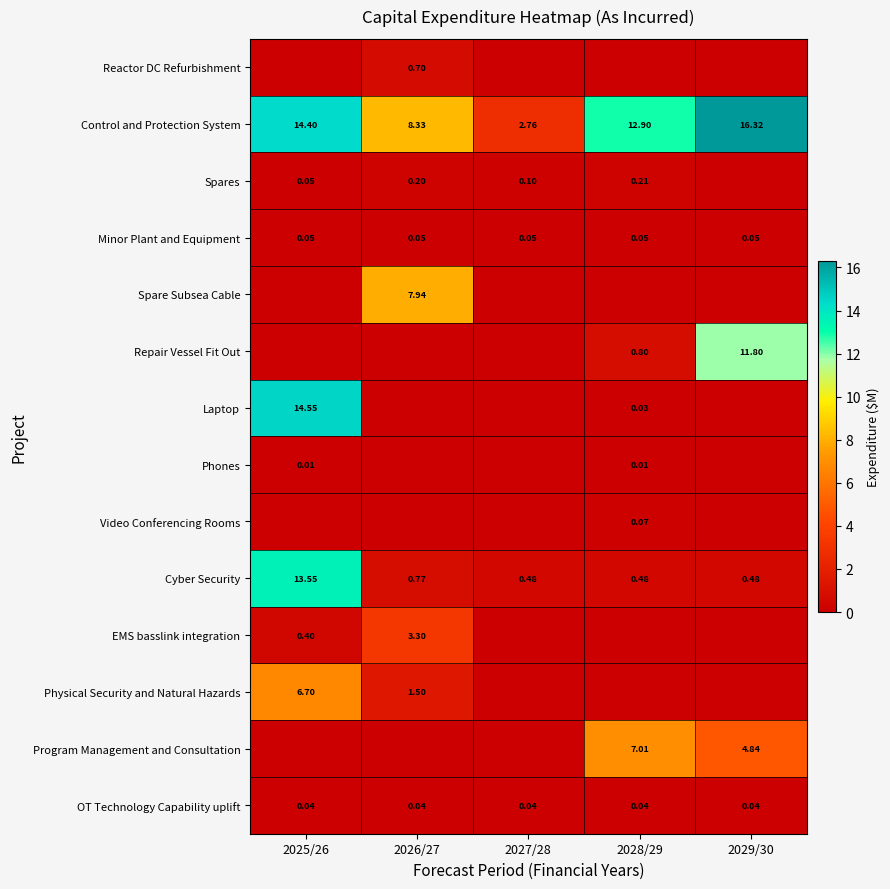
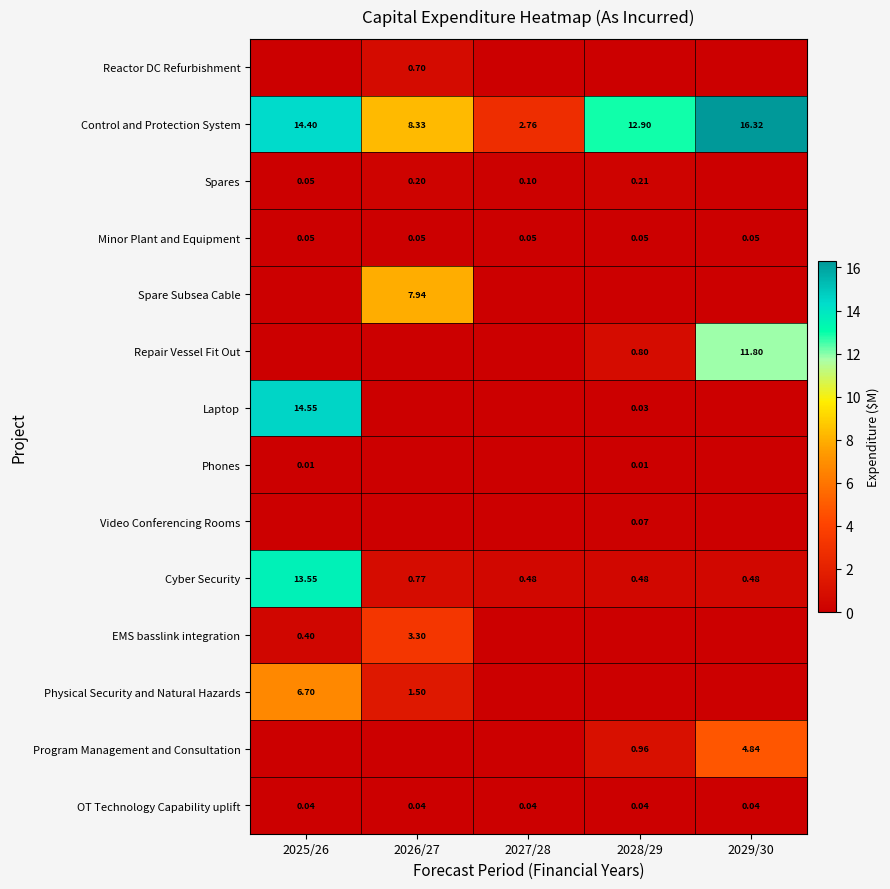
  {
    "Reactor DC Refurbishment": {
      "2026/27": 0.70
    },
    "Control and Protection System": {
      "2025/26": 14.40,
      "2026/27": 8.33,
      "2027/28": 2.76,
      "2028/29": 12.90,
      "2029/30": 16.32
    },
    "Spares": {
      "2025/26": 0.05,
      "2026/27": 0.20,
      "2027/28": 0.10,
      "2028/29": 0.21
    },
    "Minor Plant and Equipment": {
      "2025/26": 0.05,
      "2026/27": 0.05,
      "2027/28": 0.05,
      "2028/29": 0.05,
      "2029/30": 0.05
    },
    "Spare Subsea Cable": {
      "2026/27": 7.94
    },
    "Repair Vessel Fit Out": {
      "2028/29": 0.80,
      "2029/30": 11.80
    },
    "Laptop": {
      "2025/26": 14.55,
      "2028/29": 0.03
    },
    "Phones": {
      "2025/26": 0.01,
      "2028/29": 0.01
    },
    "Video Conferencing Rooms": {
      "2028/29": 0.07
    },
    "Cyber Security": {
      "2025/26": 13.55,
      "2026/27": 0.77,
      "2027/28": 0.48,
      "2028/29": 0.48,
      "2029/30": 0.48
    },
    "EMS basslink integration": {
      "2025/26": 0.40,
      "2026/27": 3.30
    },
    "Physical Security and Natural Hazards": {
      "2025/26": 6.70,
      "2026/27": 1.50
    },
    "Program Management and Consultation": {
-     "2028/29": 7.01,
+     "2028/29": 0.96,
      "2029/30": 4.84
    },
    "OT Technology Capability uplift": {
      "2025/26": 0.04,
      "2026/27": 0.04,
      "2027/28": 0.04,
      "2028/29": 0.04,
      "2029/30": 0.04
    }
  }
